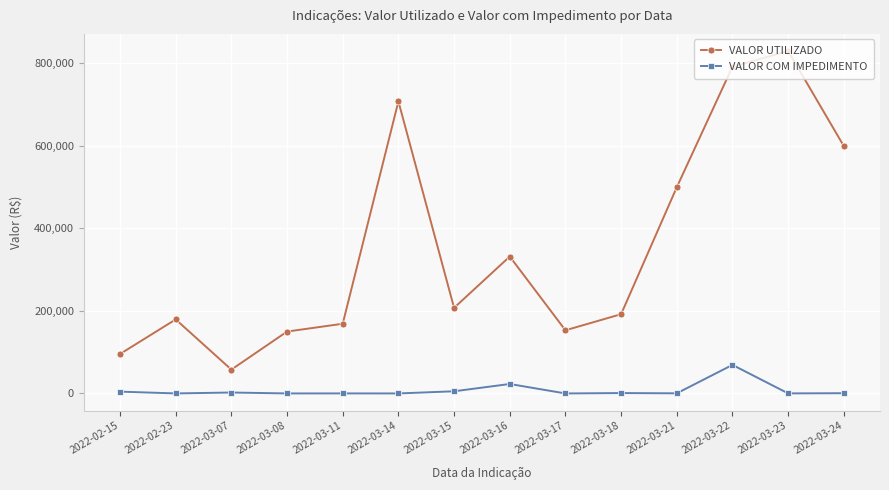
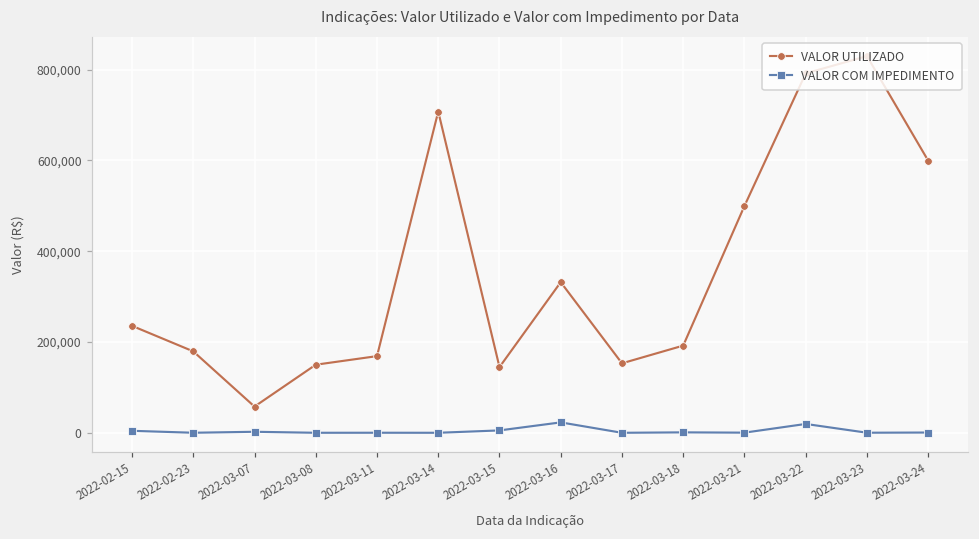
  {
    "VALOR UTILIZADO": {
-     "2022-02-15": "100,000",
+     "2022-02-15": "240,000",
      "2022-02-23": "180,000",
      "2022-03-07": "60,000",
      "2022-03-08": "150,000",
      "2022-03-11": "170,000",
      "2022-03-14": "710,000",
-     "2022-03-15": "210,000",
+     "2022-03-15": "140,000",
      "2022-03-16": "330,000",
      "2022-03-17": "150,000",
      "2022-03-18": "190,000",
      "2022-03-21": "500,000",
      "2022-03-24": "600,000"
    },
    "VALOR COM IMPEDIMENTO": {
      "2022-02-15": "0",
      "2022-02-23": "0",
      "2022-03-07": "0",
      "2022-03-08": "0",
      "2022-03-11": "0",
      "2022-03-14": "0",
      "2022-03-15": "10,000",
      "2022-03-16": "20,000",
      "2022-03-17": "0",
      "2022-03-18": "0",
      "2022-03-21": "0",
-     "2022-03-22": "70,000",
+     "2022-03-22": "20,000",
      "2022-03-23": "0",
      "2022-03-24": "0"
    }
  }
